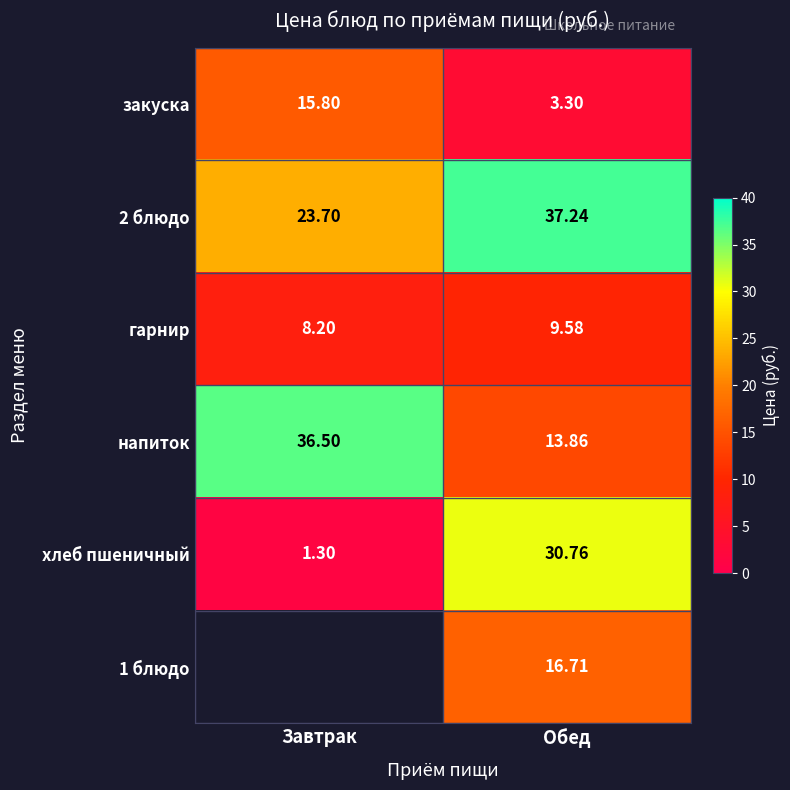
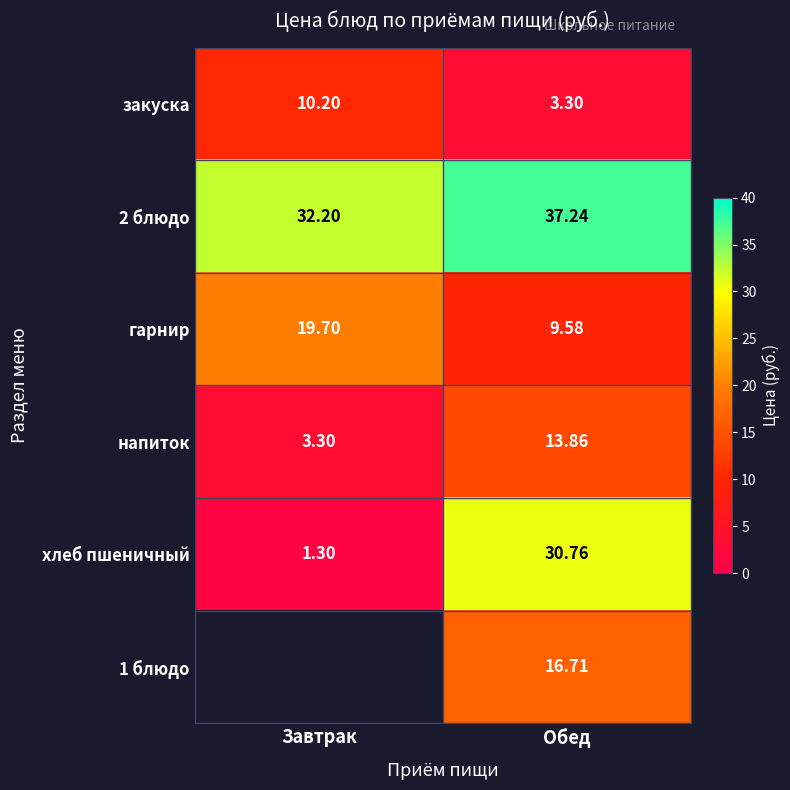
  {
    "закуска": {
-     "Завтрак": 15.80,
+     "Завтрак": 10.20,
      "Обед": 3.30
    },
    "2 блюдо": {
-     "Завтрак": 23.70,
+     "Завтрак": 32.20,
      "Обед": 37.24
    },
    "гарнир": {
-     "Завтрак": 8.20,
+     "Завтрак": 19.70,
      "Обед": 9.58
    },
    "напиток": {
-     "Завтрак": 36.50,
+     "Завтрак": 3.30,
      "Обед": 13.86
    },
    "хлеб пшеничный": {
      "Завтрак": 1.30,
      "Обед": 30.76
    },
    "1 блюдо": {
      "Обед": 16.71
    }
  }
